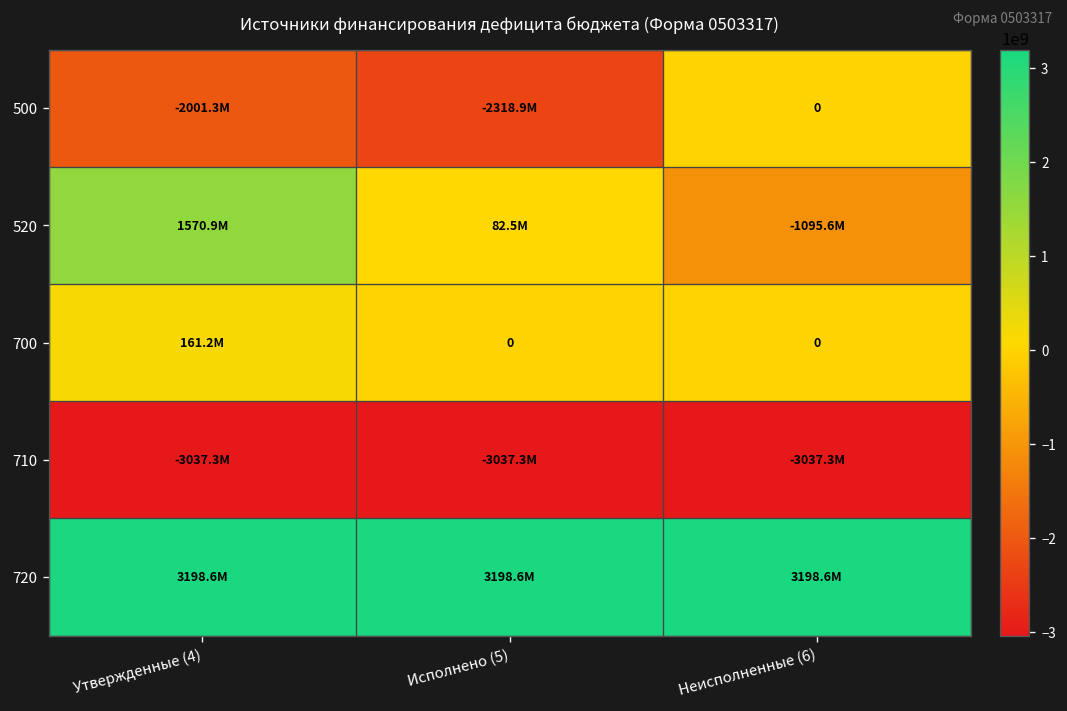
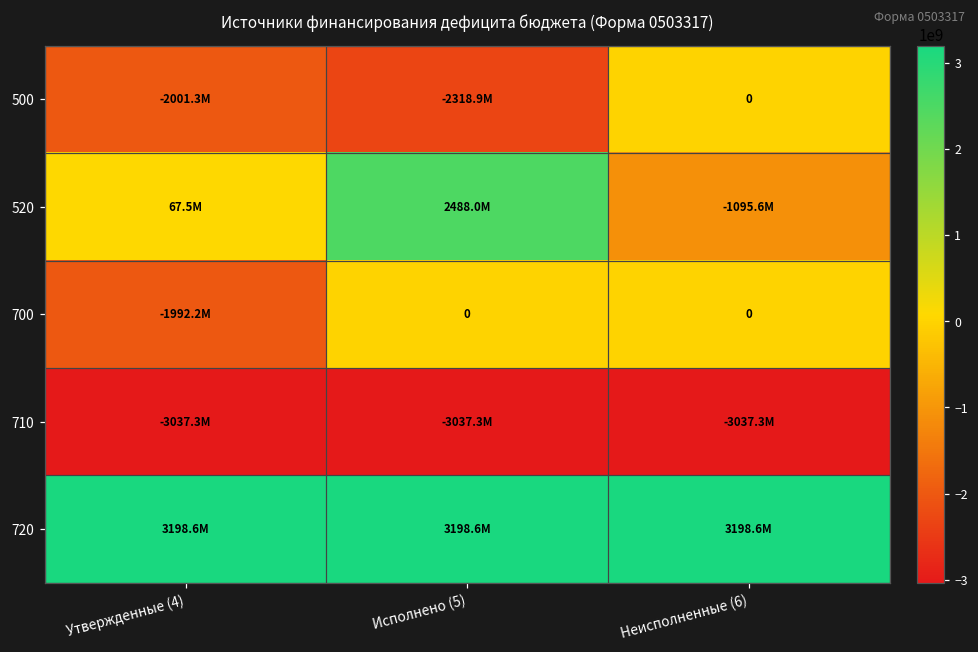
  {
    "500": {
      "Утвержденные (4)": "-2001.3M",
      "Исполнено (5)": "-2318.9M",
      "Неисполненные (6)": "0"
    },
    "520": {
-     "Утвержденные (4)": "1570.9M",
-     "Исполнено (5)": "82.5M",
+     "Утвержденные (4)": "67.5M",
+     "Исполнено (5)": "2488.0M",
      "Неисполненные (6)": "-1095.6M"
    },
    "700": {
-     "Утвержденные (4)": "161.2M",
+     "Утвержденные (4)": "-1992.2M",
      "Исполнено (5)": "0",
      "Неисполненные (6)": "0"
    },
    "710": {
      "Утвержденные (4)": "-3037.3M",
      "Исполнено (5)": "-3037.3M",
      "Неисполненные (6)": "-3037.3M"
    },
    "720": {
      "Утвержденные (4)": "3198.6M",
      "Исполнено (5)": "3198.6M",
      "Неисполненные (6)": "3198.6M"
    }
  }
